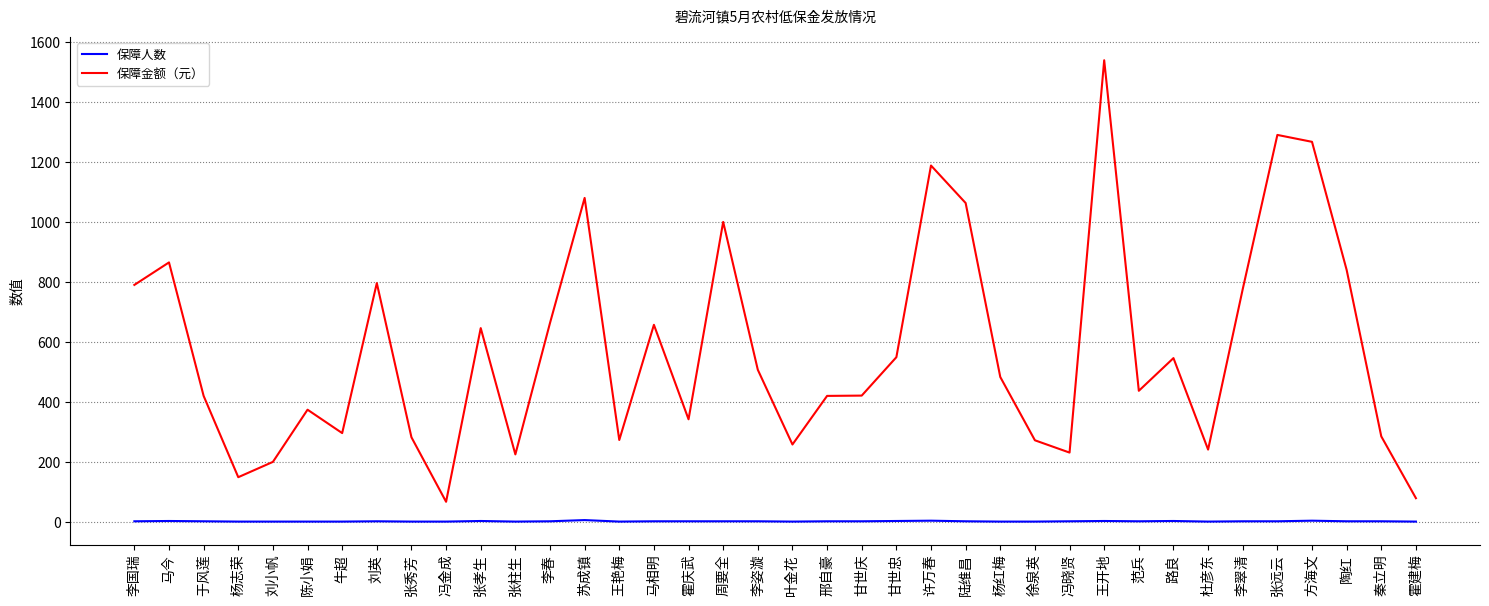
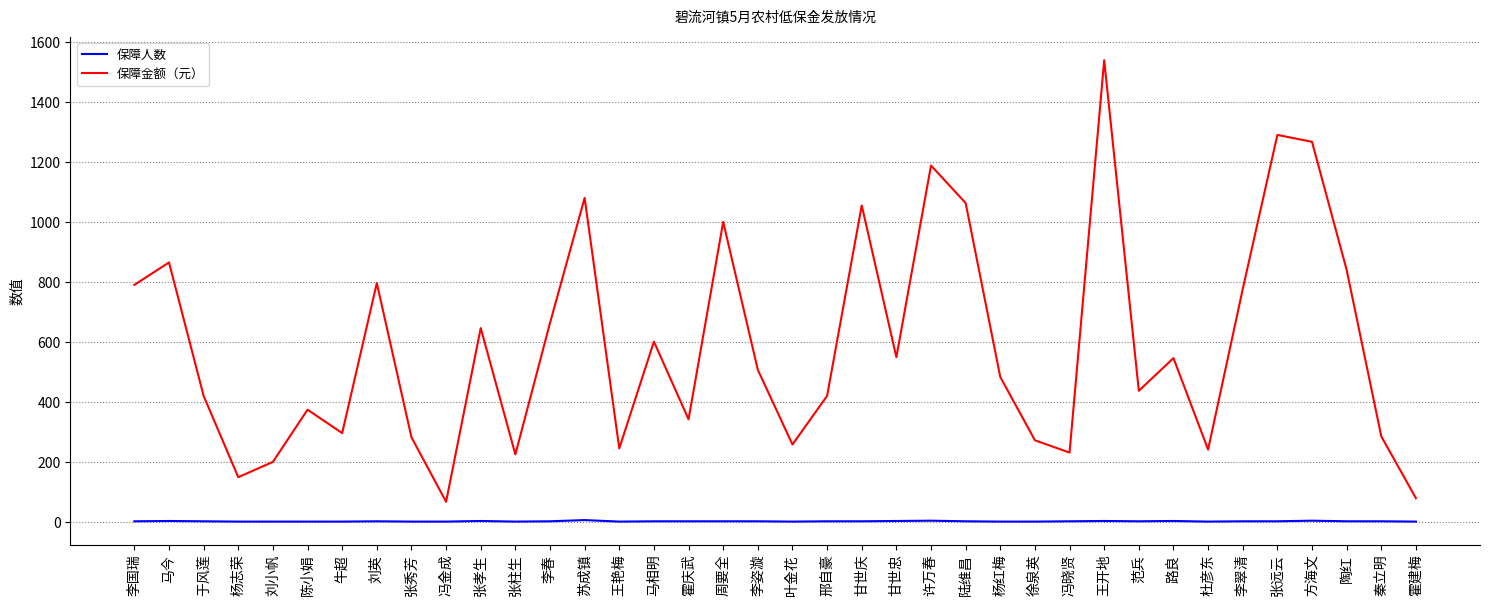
  {
    "保障人数": {
      "李国瑞": 0,
      "马今": 0,
      "于风莲": 0,
      "杨志荣": 0,
      "刘小帆": 0,
      "陈小娟": 0,
      "牛超": 0,
      "刘英": 0,
      "张秀芳": 0,
      "冯金成": 0,
      "张孝生": 0,
      "张柱生": 0,
      "李春": 0,
      "苏成镇": 10,
      "王艳梅": 0,
      "马相明": 0,
      "霍庆武": 0,
      "周要全": 0,
      "李姿漩": 0,
      "叶金花": 0,
      "邢自豪": 0,
      "甘世庆": 0,
      "甘世忠": 0,
      "许万春": 0,
      "陆维昌": 0,
      "杨红梅": 0,
      "徐泉英": 0,
      "冯晓贤": 0,
      "王开地": 0,
      "范兵": 0,
      "路良": 0,
      "杜彦东": 0,
      "李翠清": 0,
      "张远云": 0,
      "方海文": 0,
      "陶红": 0,
      "秦立明": 0,
      "霍建梅": 0
    },
    "保障金额（元）": {
      "李国瑞": 790,
      "马今": 870,
      "于风莲": 420,
      "杨志荣": 150,
      "刘小帆": 200,
      "陈小娟": 370,
      "牛超": 300,
      "刘英": 800,
      "张秀芳": 280,
      "冯金成": 70,
      "张孝生": 650,
      "张柱生": 230,
      "李春": 660,
      "苏成镇": 1080,
-     "王艳梅": 270,
-     "马相明": 660,
+     "王艳梅": 250,
+     "马相明": 600,
      "霍庆武": 340,
      "周要全": 1000,
      "李姿漩": 510,
      "叶金花": 260,
      "邢自豪": 420,
-     "甘世庆": 420,
+     "甘世庆": 1060,
      "甘世忠": 550,
      "许万春": 1190,
      "陆维昌": 1060,
      "杨红梅": 480,
      "徐泉英": 270,
      "冯晓贤": 230,
      "王开地": 1540,
      "范兵": 440,
      "路良": 550,
      "杜彦东": 240,
      "李翠清": 780,
      "张远云": 1290,
      "方海文": 1270,
      "陶红": 840,
      "秦立明": 290,
      "霍建梅": 80
    }
  }
